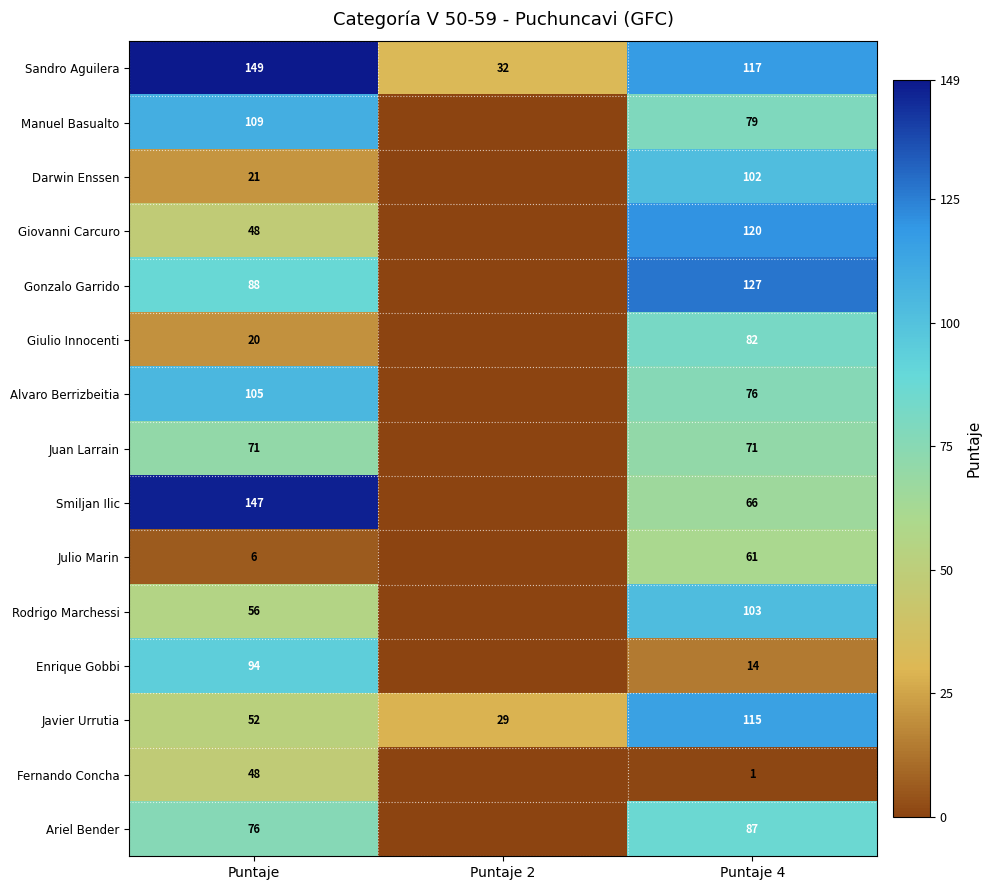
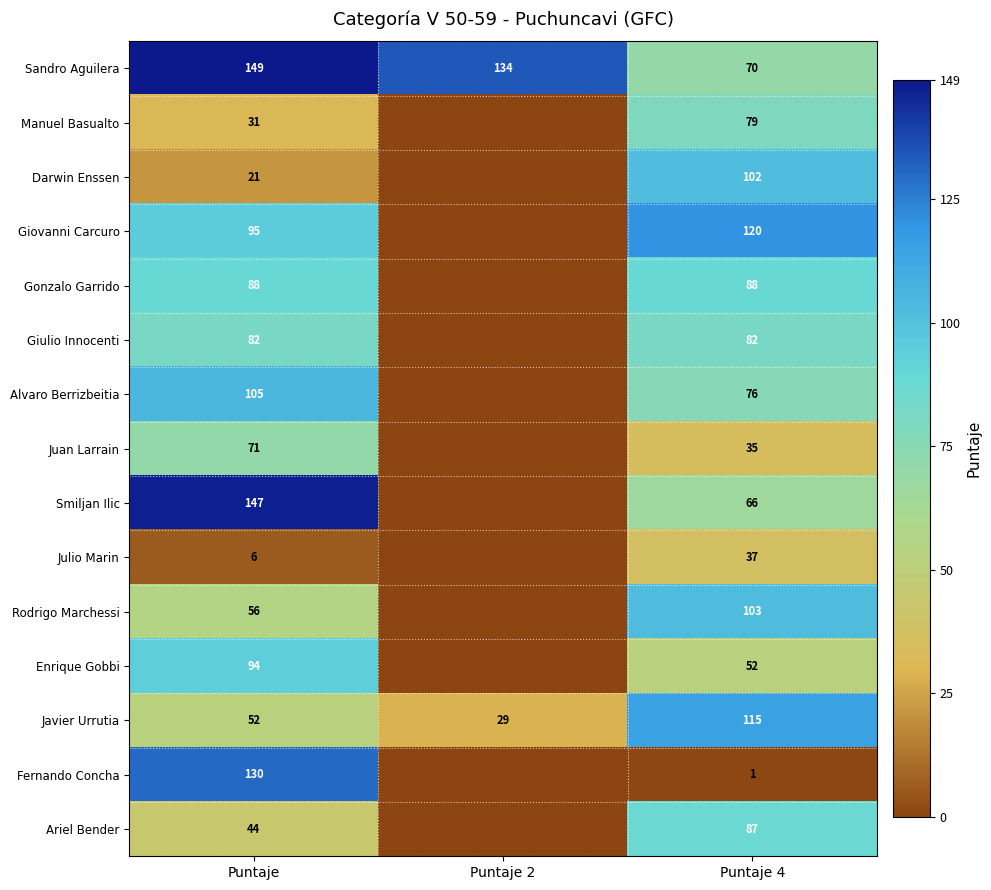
  {
    "Sandro Aguilera": {
      "Puntaje": 149,
-     "Puntaje 2": 32,
-     "Puntaje 4": 117
+     "Puntaje 2": 134,
+     "Puntaje 4": 70
    },
    "Manuel Basualto": {
-     "Puntaje": 109,
+     "Puntaje": 31,
      "Puntaje 4": 79
    },
    "Darwin Enssen": {
      "Puntaje": 21,
      "Puntaje 4": 102
    },
    "Giovanni Carcuro": {
-     "Puntaje": 48,
+     "Puntaje": 95,
      "Puntaje 4": 120
    },
    "Gonzalo Garrido": {
      "Puntaje": 88,
-     "Puntaje 4": 127
+     "Puntaje 4": 88
    },
    "Giulio Innocenti": {
-     "Puntaje": 20,
+     "Puntaje": 82,
      "Puntaje 4": 82
    },
    "Alvaro Berrizbeitia": {
      "Puntaje": 105,
      "Puntaje 4": 76
    },
    "Juan Larrain": {
      "Puntaje": 71,
-     "Puntaje 4": 71
+     "Puntaje 4": 35
    },
    "Smiljan Ilic": {
      "Puntaje": 147,
      "Puntaje 4": 66
    },
    "Julio Marin": {
      "Puntaje": 6,
-     "Puntaje 4": 61
+     "Puntaje 4": 37
    },
    "Rodrigo Marchessi": {
      "Puntaje": 56,
      "Puntaje 4": 103
    },
    "Enrique Gobbi": {
      "Puntaje": 94,
-     "Puntaje 4": 14
+     "Puntaje 4": 52
    },
    "Javier Urrutia": {
      "Puntaje": 52,
      "Puntaje 2": 29,
      "Puntaje 4": 115
    },
    "Fernando Concha": {
-     "Puntaje": 48,
+     "Puntaje": 130,
      "Puntaje 4": 1
    },
    "Ariel Bender": {
-     "Puntaje": 76,
+     "Puntaje": 44,
      "Puntaje 4": 87
    }
  }
